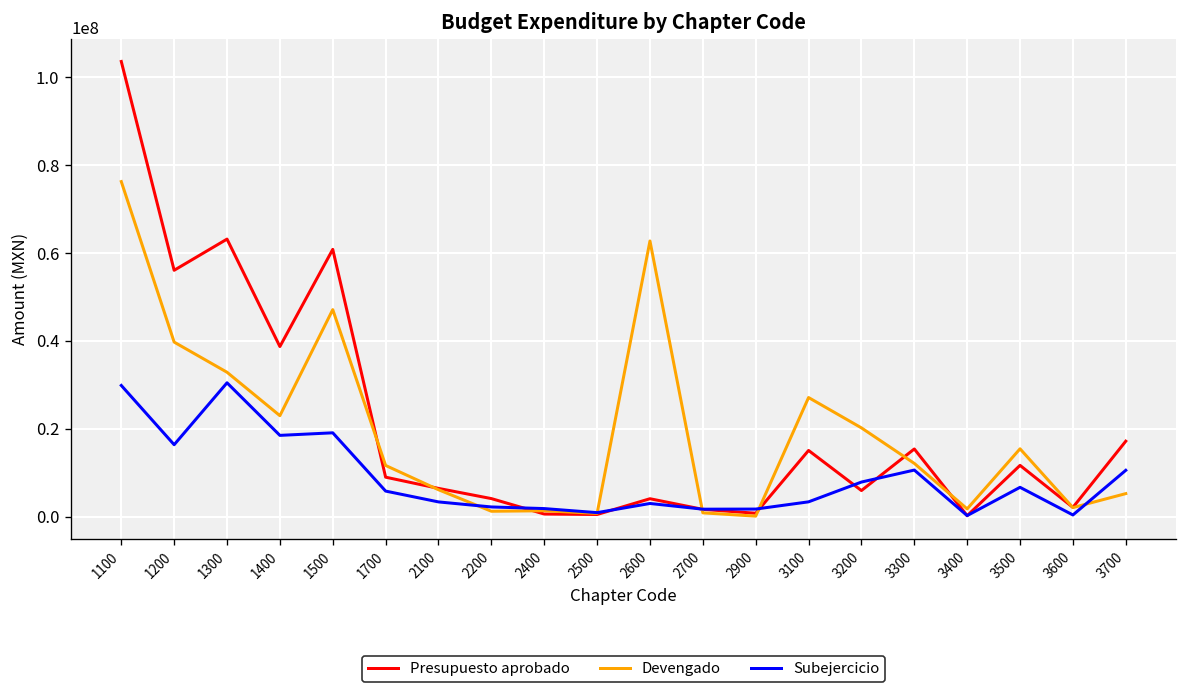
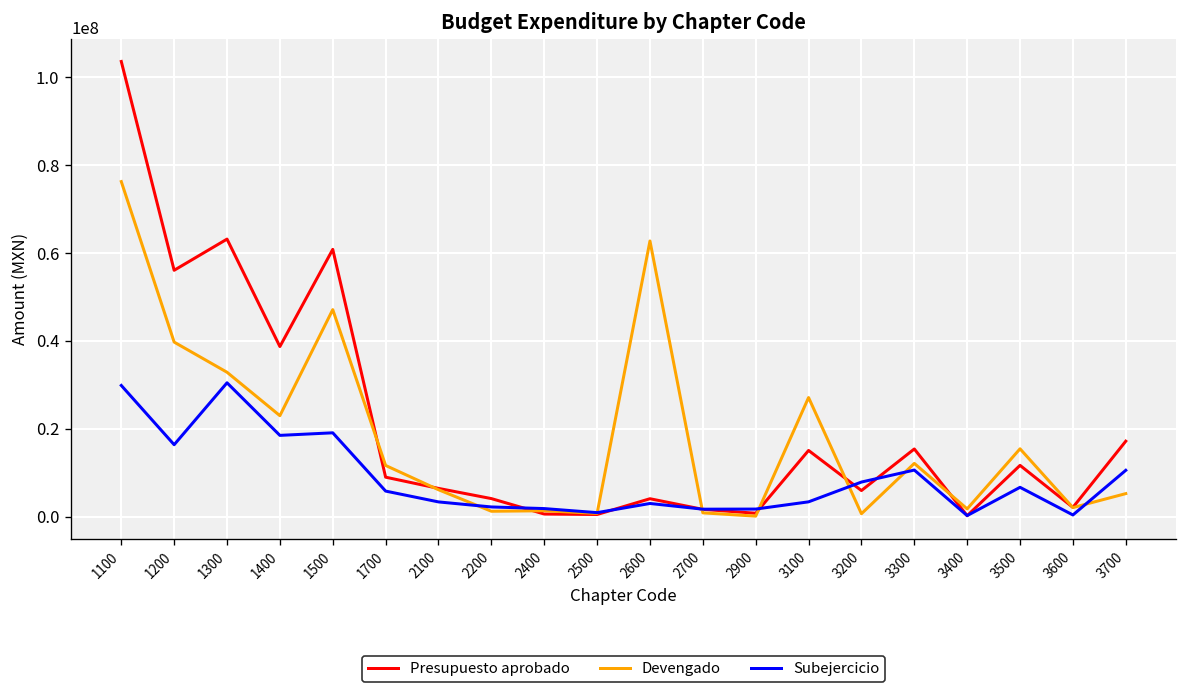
  {
    "Presupuesto aprobado": {
      "1100": 104000000,
      "1200": 56000000,
      "1300": 63000000,
      "1400": 39000000,
      "1500": 61000000,
      "1700": 9000000,
      "2200": 4000000,
      "2400": 1000000,
      "2600": 4000000,
      "3100": 15000000,
      "3200": 6000000,
      "3300": 15000000,
      "3500": 12000000,
      "3700": 17000000
    },
    "Devengado": {
      "1100": 76000000,
      "1200": 40000000,
      "1300": 33000000,
      "1400": 23000000,
      "1500": 47000000,
      "1700": 12000000,
      "2200": 1000000,
      "2600": 63000000,
      "2700": 1000000,
      "3100": 27000000,
-     "3200": 20000000,
+     "3200": 1000000,
      "3300": 12000000,
      "3400": 2000000,
      "3500": 15000000,
      "3700": 5000000
    },
    "Subejercicio": {
      "1100": 30000000,
      "1200": 16000000,
      "1300": 30000000,
      "1400": 18000000,
      "1500": 19000000,
      "1700": 6000000,
      "2100": 3000000,
      "2200": 2000000,
      "2600": 3000000,
      "2900": 2000000,
      "3100": 3000000,
      "3200": 8000000,
      "3300": 11000000,
      "3500": 7000000,
      "3600": 0,
      "3700": 11000000
    }
  }
